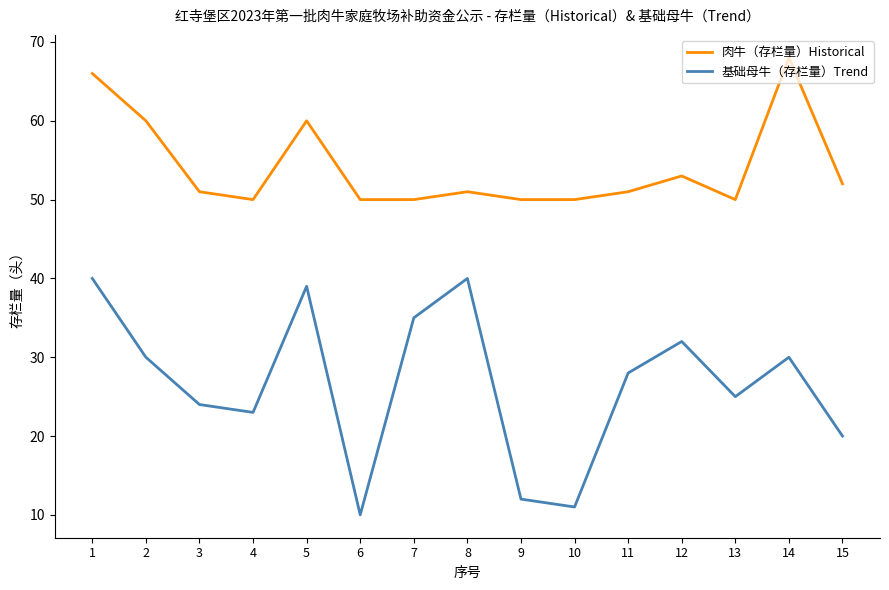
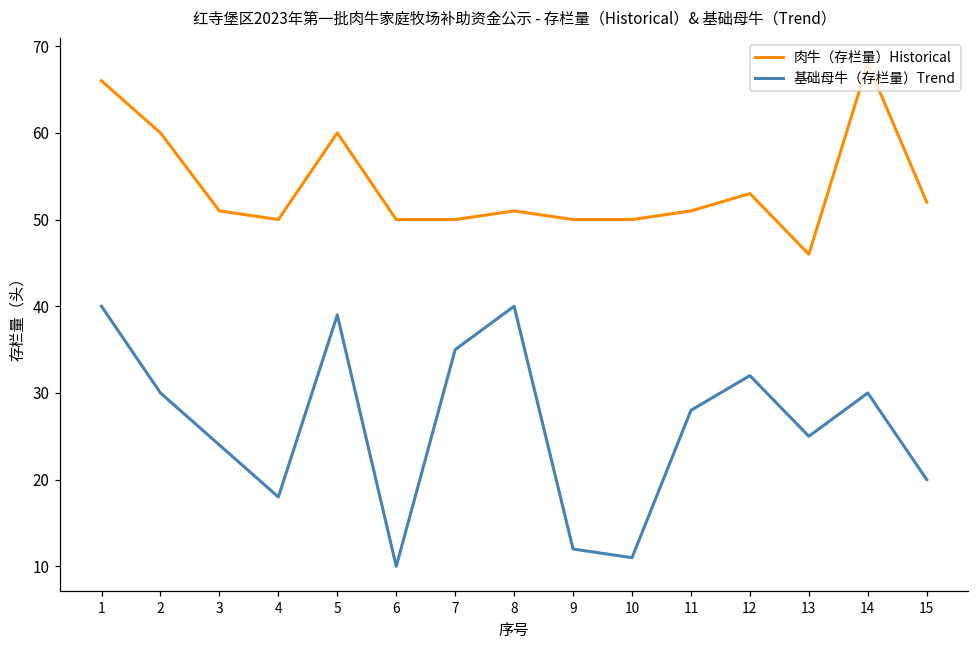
  {
    "肉牛（存栏量）Historical": {
      "1": 66,
      "2": 60,
      "3": 51,
      "4": 50,
      "5": 60,
      "6": 50,
      "7": 50,
      "8": 51,
      "9": 50,
      "10": 50,
      "11": 51,
      "12": 53,
-     "13": 50,
+     "13": 46,
      "15": 52
    },
    "基础母牛（存栏量）Trend": {
      "1": 40,
      "2": 30,
      "3": 24,
-     "4": 23,
+     "4": 18,
      "5": 39,
      "6": 10,
      "7": 35,
      "8": 40,
      "9": 12,
      "10": 11,
      "11": 28,
      "12": 32,
      "13": 25,
      "14": 30,
      "15": 20
    }
  }
